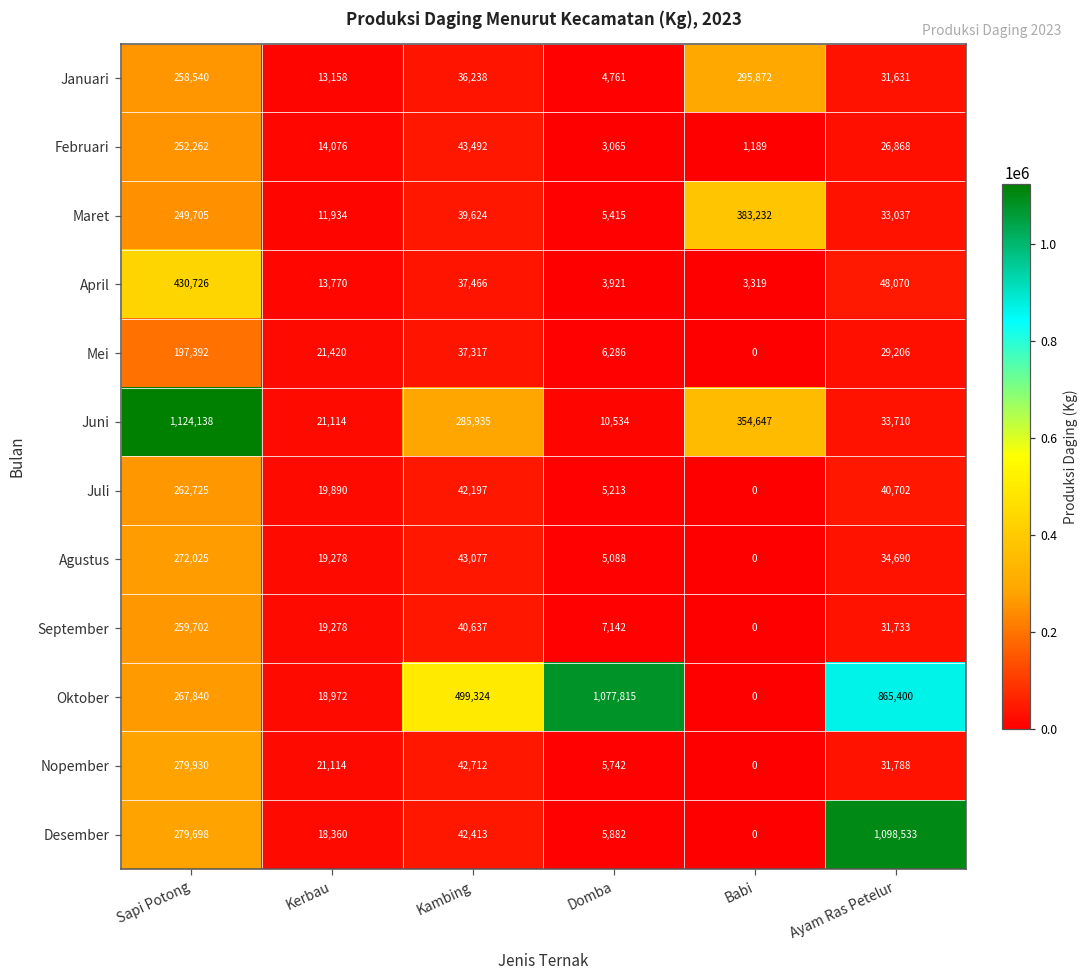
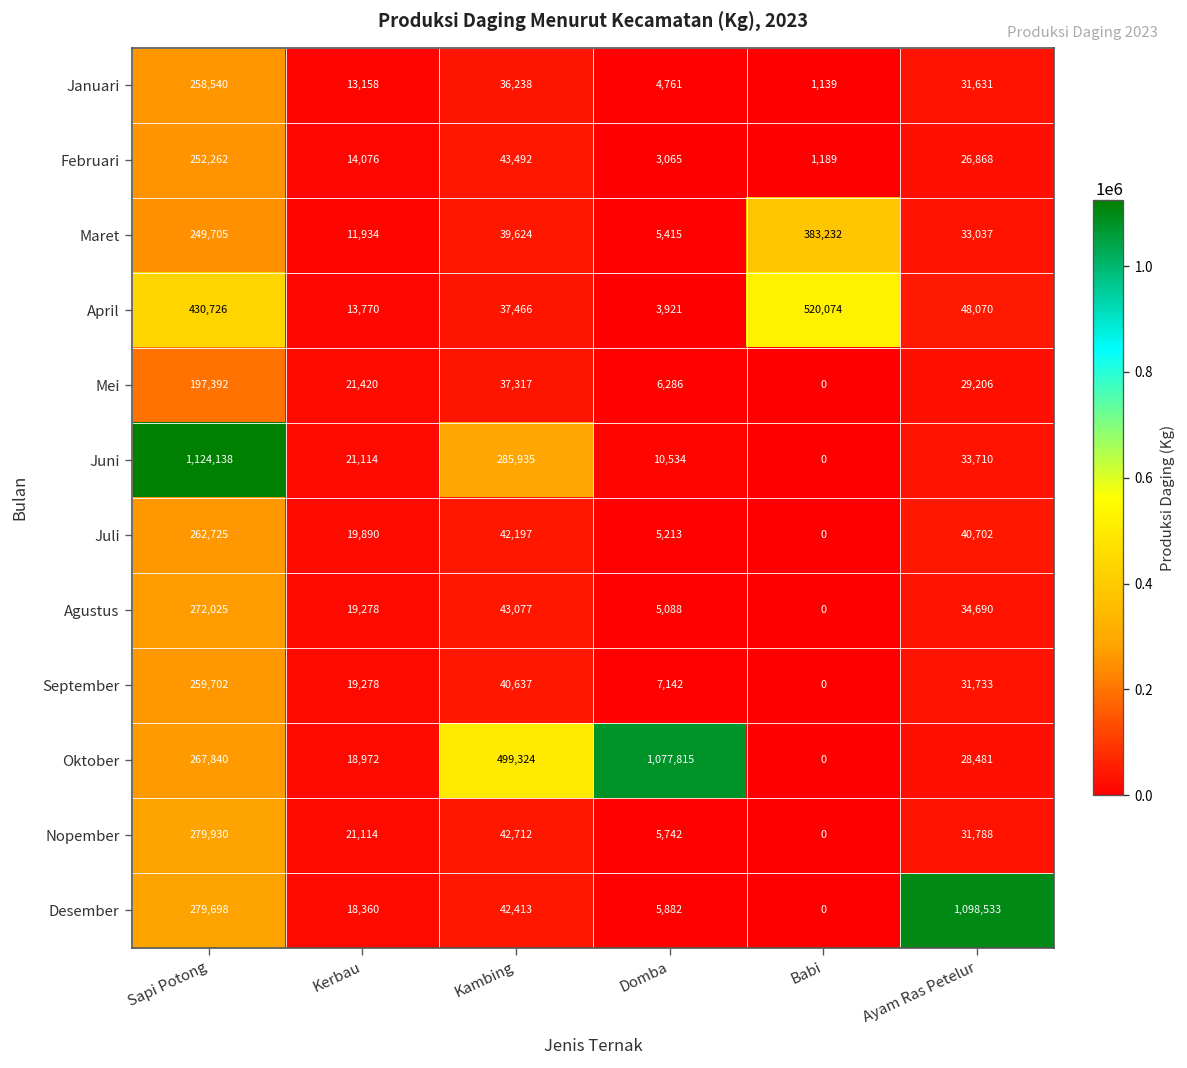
  {
    "Januari": {
      "Sapi Potong": "258,540",
      "Kerbau": "13,158",
      "Kambing": "36,238",
      "Domba": "4,761",
-     "Babi": "295,872",
+     "Babi": "1,139",
      "Ayam Ras Petelur": "31,631"
    },
    "Februari": {
      "Sapi Potong": "252,262",
      "Kerbau": "14,076",
      "Kambing": "43,492",
      "Domba": "3,065",
      "Babi": "1,189",
      "Ayam Ras Petelur": "26,868"
    },
    "Maret": {
      "Sapi Potong": "249,705",
      "Kerbau": "11,934",
      "Kambing": "39,624",
      "Domba": "5,415",
      "Babi": "383,232",
      "Ayam Ras Petelur": "33,037"
    },
    "April": {
      "Sapi Potong": "430,726",
      "Kerbau": "13,770",
      "Kambing": "37,466",
      "Domba": "3,921",
-     "Babi": "3,319",
+     "Babi": "520,074",
      "Ayam Ras Petelur": "48,070"
    },
    "Mei": {
      "Sapi Potong": "197,392",
      "Kerbau": "21,420",
      "Kambing": "37,317",
      "Domba": "6,286",
      "Babi": "0",
      "Ayam Ras Petelur": "29,206"
    },
    "Juni": {
      "Sapi Potong": "1,124,138",
      "Kerbau": "21,114",
      "Kambing": "285,935",
      "Domba": "10,534",
-     "Babi": "354,647",
+     "Babi": "0",
      "Ayam Ras Petelur": "33,710"
    },
    "Juli": {
      "Sapi Potong": "262,725",
      "Kerbau": "19,890",
      "Kambing": "42,197",
      "Domba": "5,213",
      "Babi": "0",
      "Ayam Ras Petelur": "40,702"
    },
    "Agustus": {
      "Sapi Potong": "272,025",
      "Kerbau": "19,278",
      "Kambing": "43,077",
      "Domba": "5,088",
      "Babi": "0",
      "Ayam Ras Petelur": "34,690"
    },
    "September": {
      "Sapi Potong": "259,702",
      "Kerbau": "19,278",
      "Kambing": "40,637",
      "Domba": "7,142",
      "Babi": "0",
      "Ayam Ras Petelur": "31,733"
    },
    "Oktober": {
      "Sapi Potong": "267,840",
      "Kerbau": "18,972",
      "Kambing": "499,324",
      "Domba": "1,077,815",
      "Babi": "0",
-     "Ayam Ras Petelur": "865,400"
+     "Ayam Ras Petelur": "28,481"
    },
    "Nopember": {
      "Sapi Potong": "279,930",
      "Kerbau": "21,114",
      "Kambing": "42,712",
      "Domba": "5,742",
      "Babi": "0",
      "Ayam Ras Petelur": "31,788"
    },
    "Desember": {
      "Sapi Potong": "279,698",
      "Kerbau": "18,360",
      "Kambing": "42,413",
      "Domba": "5,882",
      "Babi": "0",
      "Ayam Ras Petelur": "1,098,533"
    }
  }
